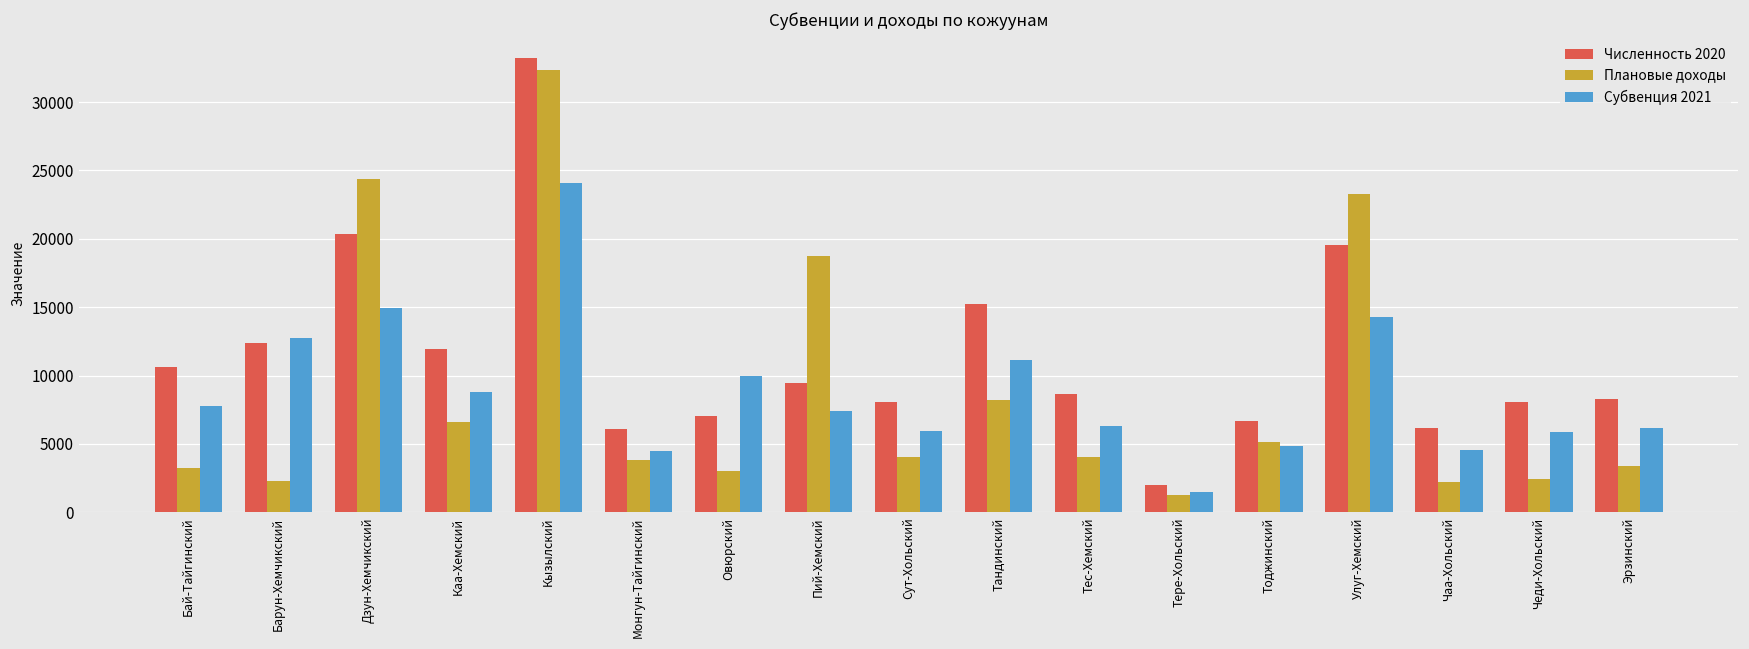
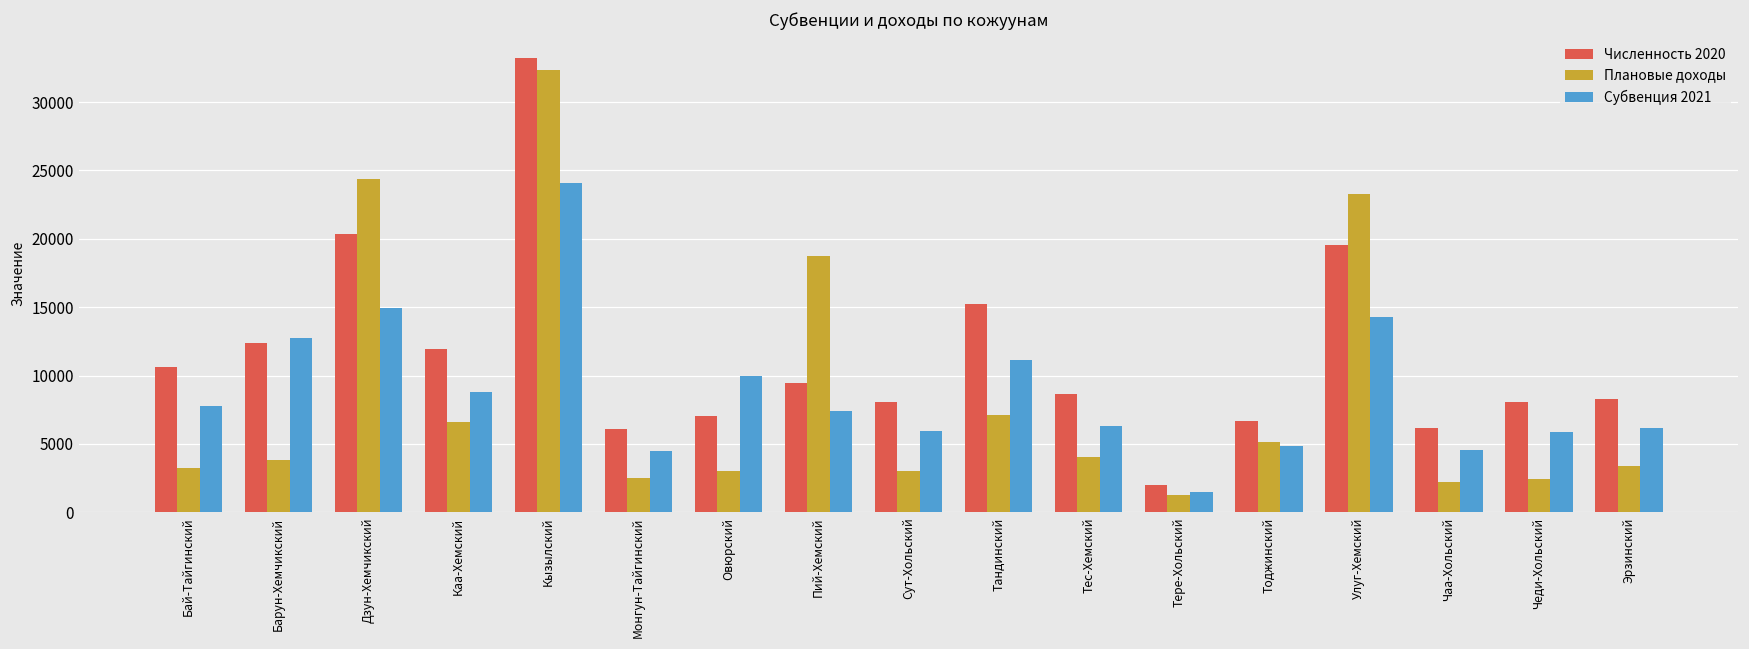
  {
    "Численность 2020": {
      "Бай-Тайгинский": 10600,
      "Барун-Хемчикский": 12400,
      "Дзун-Хемчикский": 20400,
      "Каа-Хемский": 11900,
      "Кызылский": 33200,
      "Монгун-Тайгинский": 6100,
      "Овюрский": 7000,
      "Пий-Хемский": 9400,
      "Сут-Хольский": 8100,
      "Тандинский": 15200,
      "Тес-Хемский": 8600,
      "Тере-Хольский": 2000,
      "Тоджинский": 6600,
      "Улуг-Хемский": 19500,
      "Чаа-Хольский": 6200,
      "Чеди-Хольский": 8100,
      "Эрзинский": 8300
    },
    "Плановые доходы": {
      "Бай-Тайгинский": 3200,
-     "Барун-Хемчикский": 2300,
+     "Барун-Хемчикский": 3900,
      "Дзун-Хемчикский": 24300,
      "Каа-Хемский": 6600,
      "Кызылский": 32300,
-     "Монгун-Тайгинский": 3800,
+     "Монгун-Тайгинский": 2500,
      "Овюрский": 3000,
      "Пий-Хемский": 18800,
-     "Сут-Хольский": 4100,
-     "Тандинский": 8200,
+     "Сут-Хольский": 3000,
+     "Тандинский": 7100,
      "Тес-Хемский": 4000,
      "Тере-Хольский": 1300,
      "Тоджинский": 5100,
      "Улуг-Хемский": 23300,
      "Чаа-Хольский": 2200,
      "Чеди-Хольский": 2400,
      "Эрзинский": 3400
    },
    "Субвенция 2021": {
      "Бай-Тайгинский": 7800,
      "Барун-Хемчикский": 12700,
      "Дзун-Хемчикский": 15000,
      "Каа-Хемский": 8800,
      "Кызылский": 24100,
      "Монгун-Тайгинский": 4500,
      "Овюрский": 10000,
      "Пий-Хемский": 7400,
      "Сут-Хольский": 6000,
      "Тандинский": 11100,
      "Тес-Хемский": 6300,
      "Тере-Хольский": 1500,
      "Тоджинский": 4900,
      "Улуг-Хемский": 14300,
      "Чаа-Хольский": 4500,
      "Чеди-Хольский": 5900,
      "Эрзинский": 6200
    }
  }
